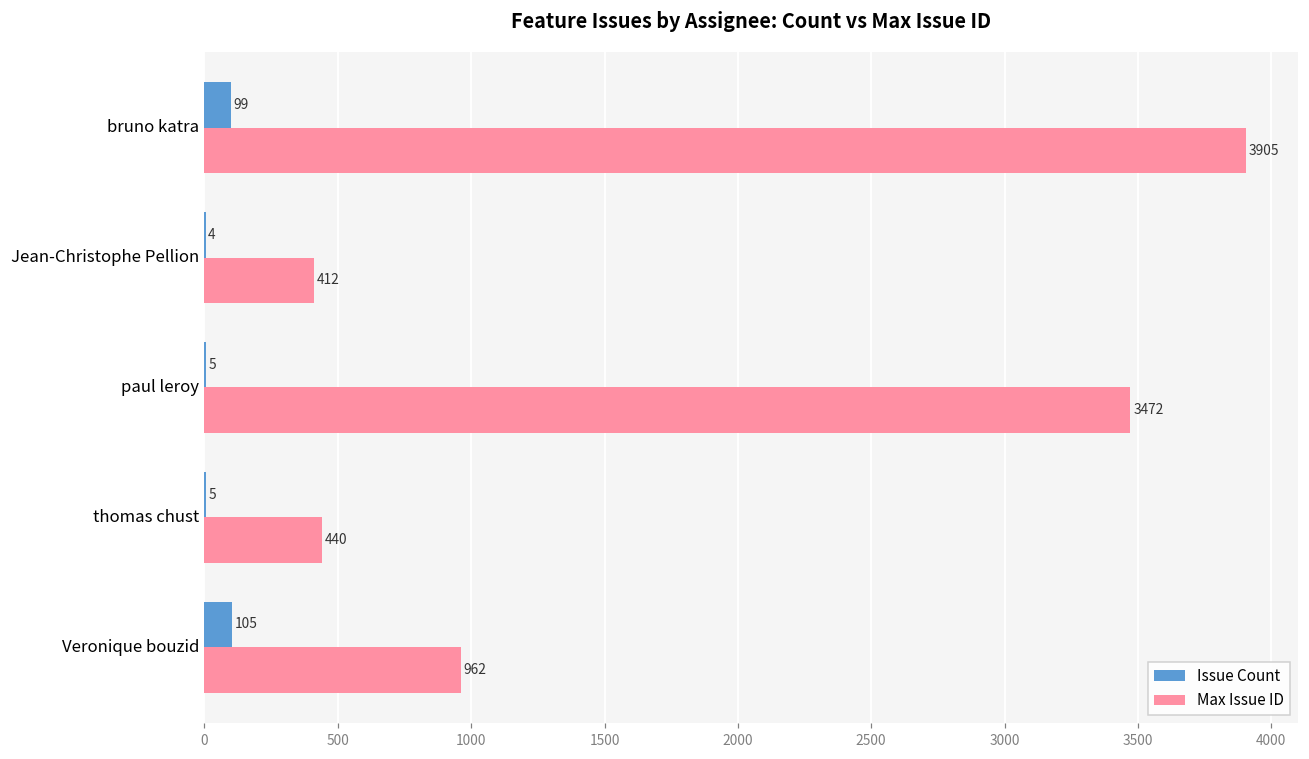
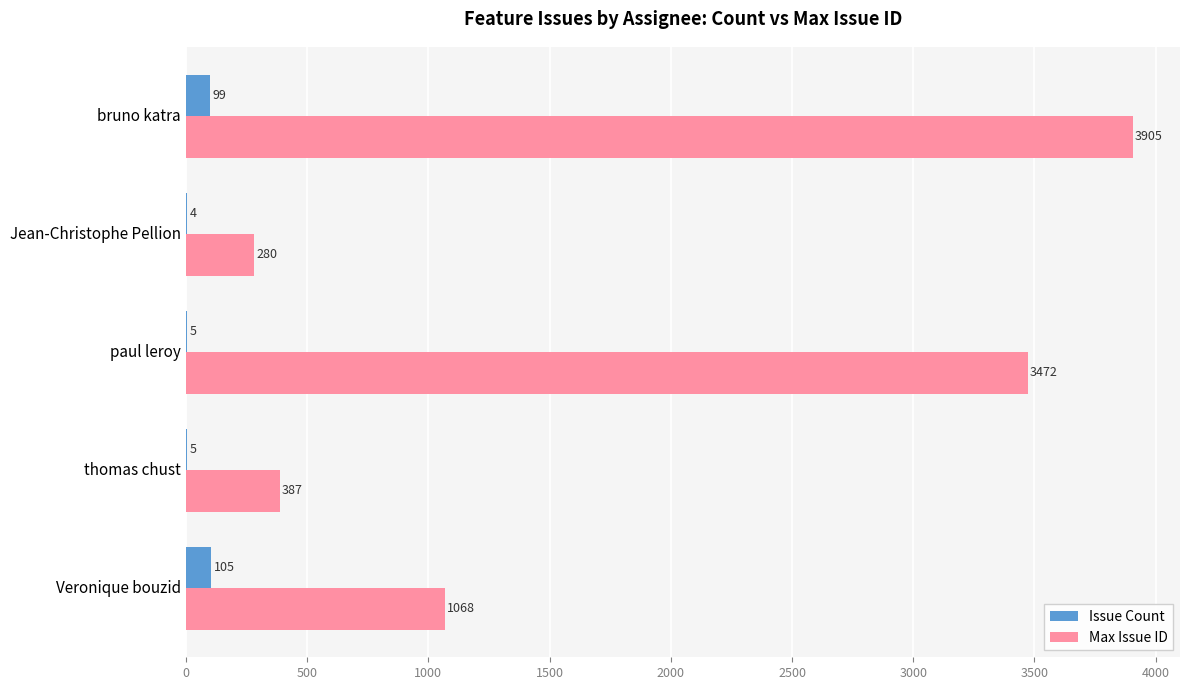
  {
    "Issue Count": {
      "bruno katra": 99,
      "Jean-Christophe Pellion": 4,
      "paul leroy": 5,
      "thomas chust": 5,
      "Veronique bouzid": 105
    },
    "Max Issue ID": {
      "bruno katra": 3905,
-     "Jean-Christophe Pellion": 412,
+     "Jean-Christophe Pellion": 280,
      "paul leroy": 3472,
-     "thomas chust": 440,
-     "Veronique bouzid": 962
+     "thomas chust": 387,
+     "Veronique bouzid": 1068
    }
  }
